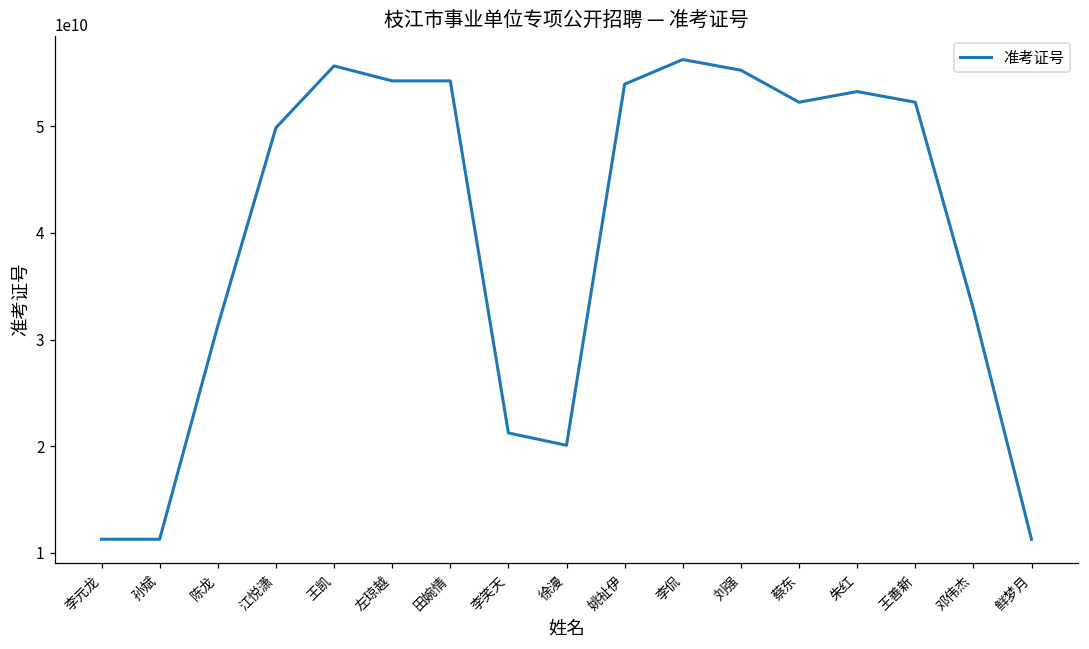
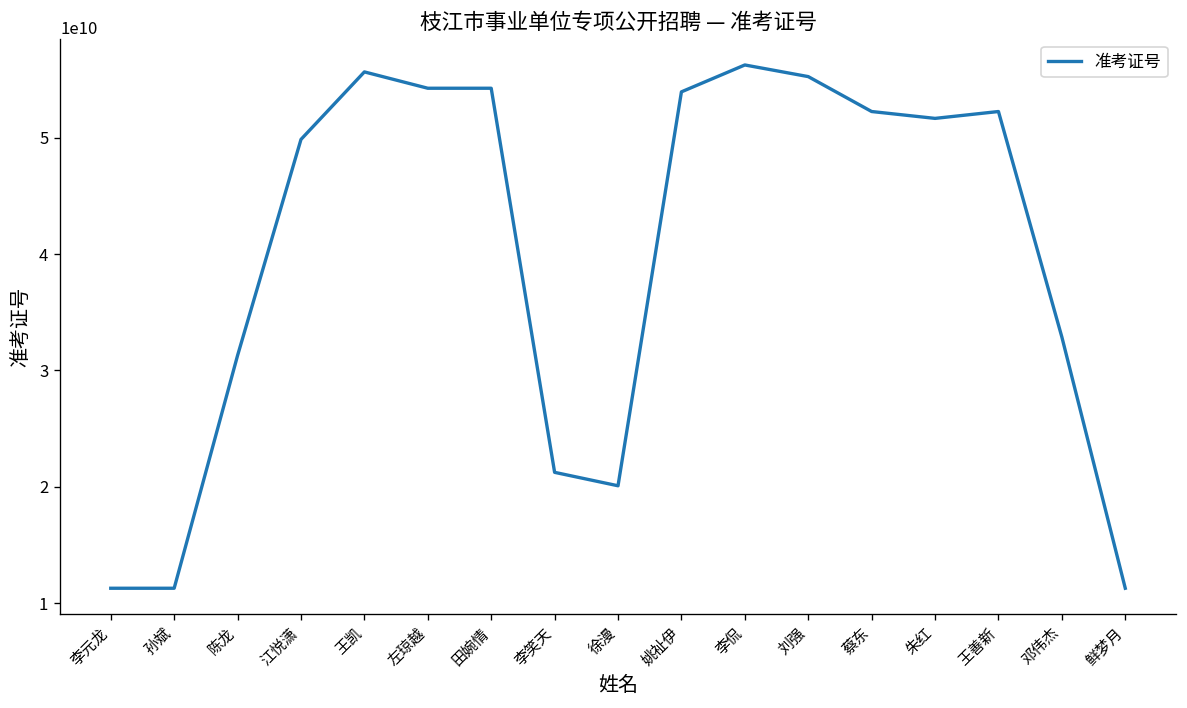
  {
    "李元龙": 11000000000,
    "孙斌": 11000000000,
    "陈龙": 31000000000,
    "江悦潇": 50000000000,
    "王凯": 56000000000,
    "左琼越": 54000000000,
    "田婉情": 54000000000,
    "李笑天": 21000000000,
    "徐漫": 20000000000,
    "姚祉伊": 54000000000,
    "李侃": 56000000000,
    "刘强": 55000000000,
    "蔡东": 52000000000,
-   "朱红": 53000000000,
+   "朱红": 52000000000,
    "王善新": 52000000000,
    "邓伟杰": 33000000000,
    "鲜梦月": 11000000000
  }
